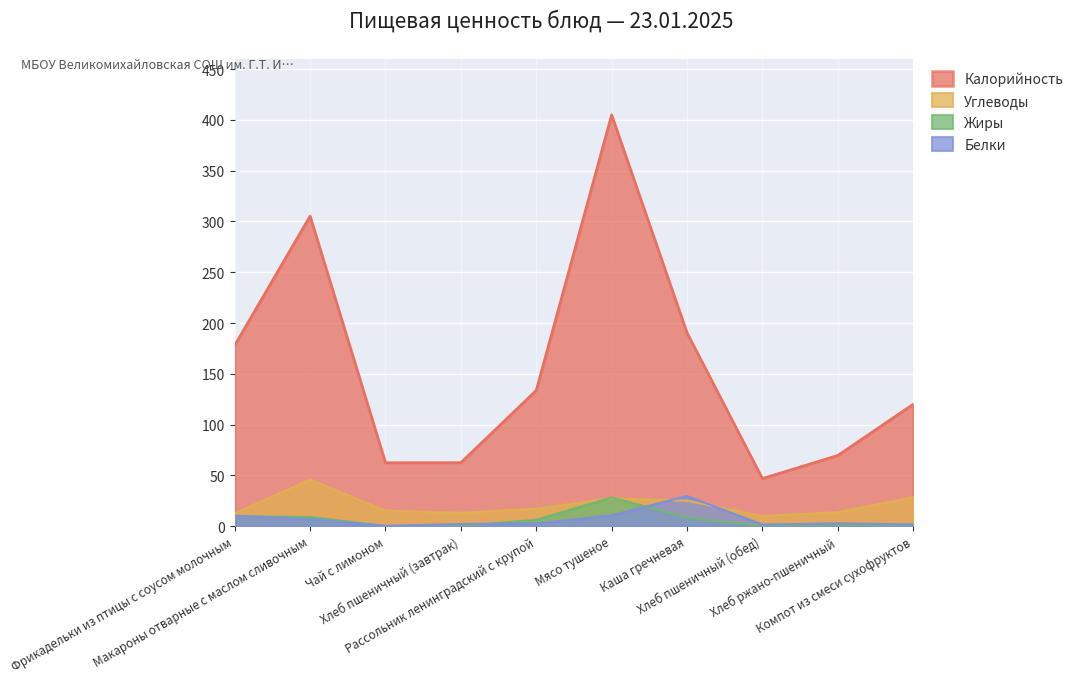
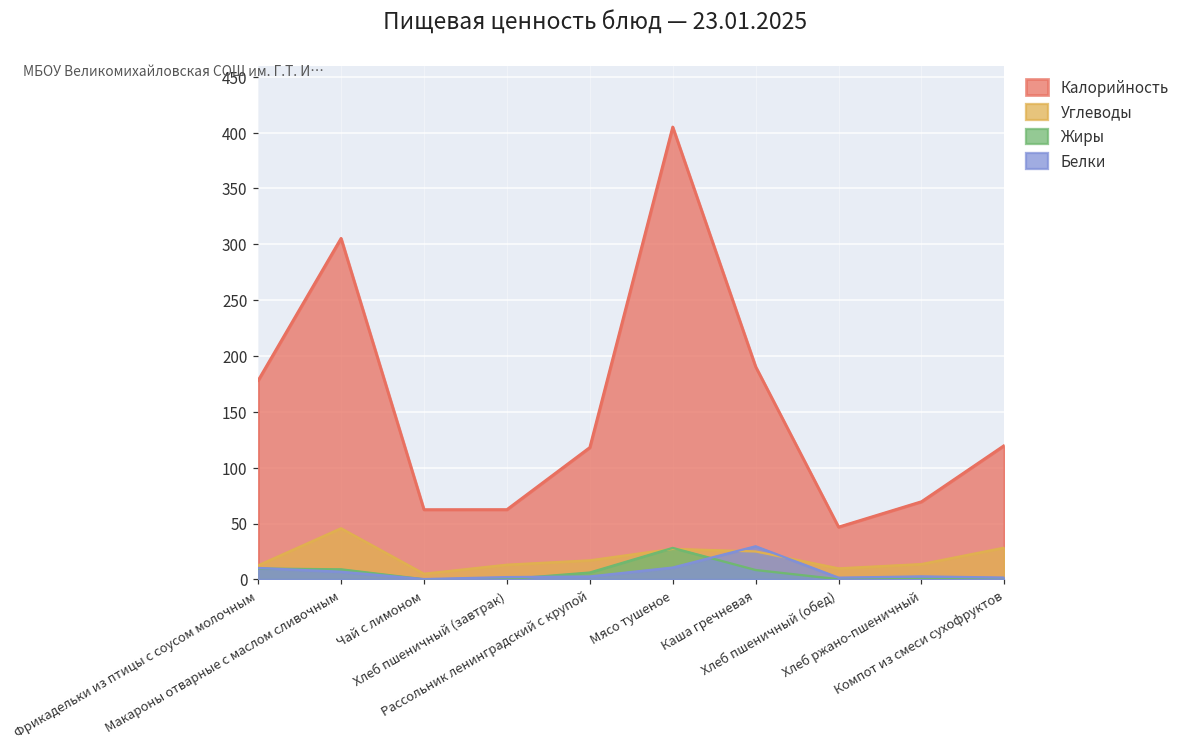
  {
    "Калорийность": {
      "Фрикадельки из птицы с соусом молочным": 178,
      "Макароны отварные с маслом сливочным": 305,
      "Чай с лимоном": 62,
      "Хлеб пшеничный (завтрак)": 63,
-     "Рассольник ленинградский с крупой": 134,
+     "Рассольник ленинградский с крупой": 118,
      "Мясо тушеное": 405,
      "Каша гречневая": 190,
      "Хлеб пшеничный (обед)": 47,
      "Хлеб ржано-пшеничный": 70,
      "Компот из смеси сухофруктов": 120
    },
    "Углеводы": {
      "Макароны отварные с маслом сливочным": 46,
-     "Чай с лимоном": 15,
+     "Чай с лимоном": 5,
      "Хлеб пшеничный (завтрак)": 13,
      "Рассольник ленинградский с крупой": 17,
      "Каша гречневая": 25,
      "Хлеб пшеничный (обед)": 10,
      "Хлеб ржано-пшеничный": 14,
      "Компот из смеси сухофруктов": 28
    },
    "Жиры": {
      "Рассольник ленинградский с крупой": 6,
      "Каша гречневая": 8
    },
    "Белки": {
      "Рассольник ленинградский с крупой": 3,
      "Мясо тушеное": 11,
      "Каша гречневая": 30
    }
  }
